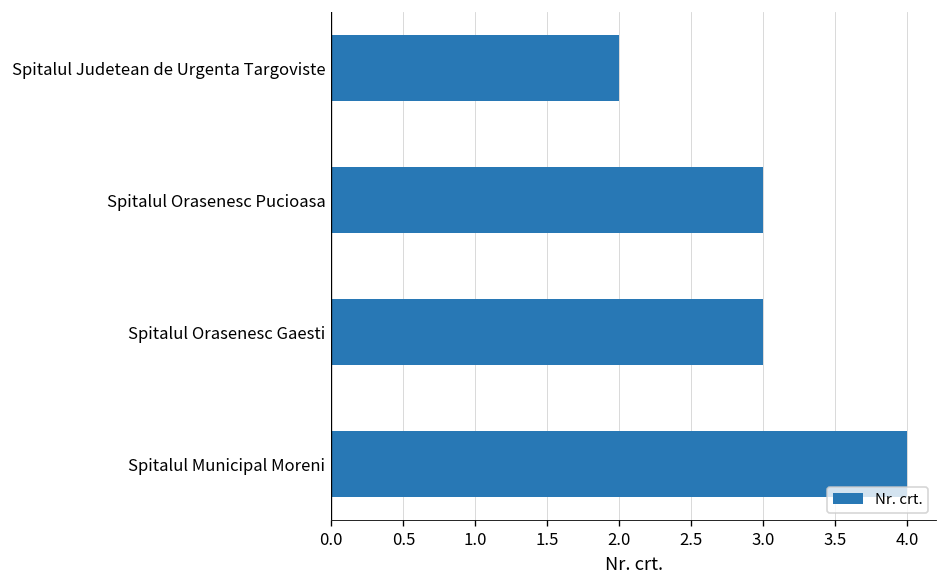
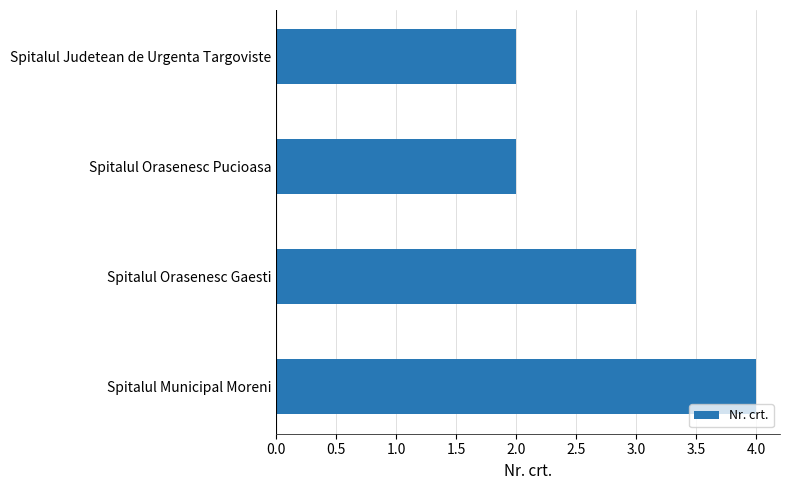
  {
    "Spitalul Judetean de Urgenta Targoviste": 2,
-   "Spitalul Orasenesc Pucioasa": 3,
+   "Spitalul Orasenesc Pucioasa": 2,
    "Spitalul Orasenesc Gaesti": 3,
    "Spitalul Municipal Moreni": 4
  }
